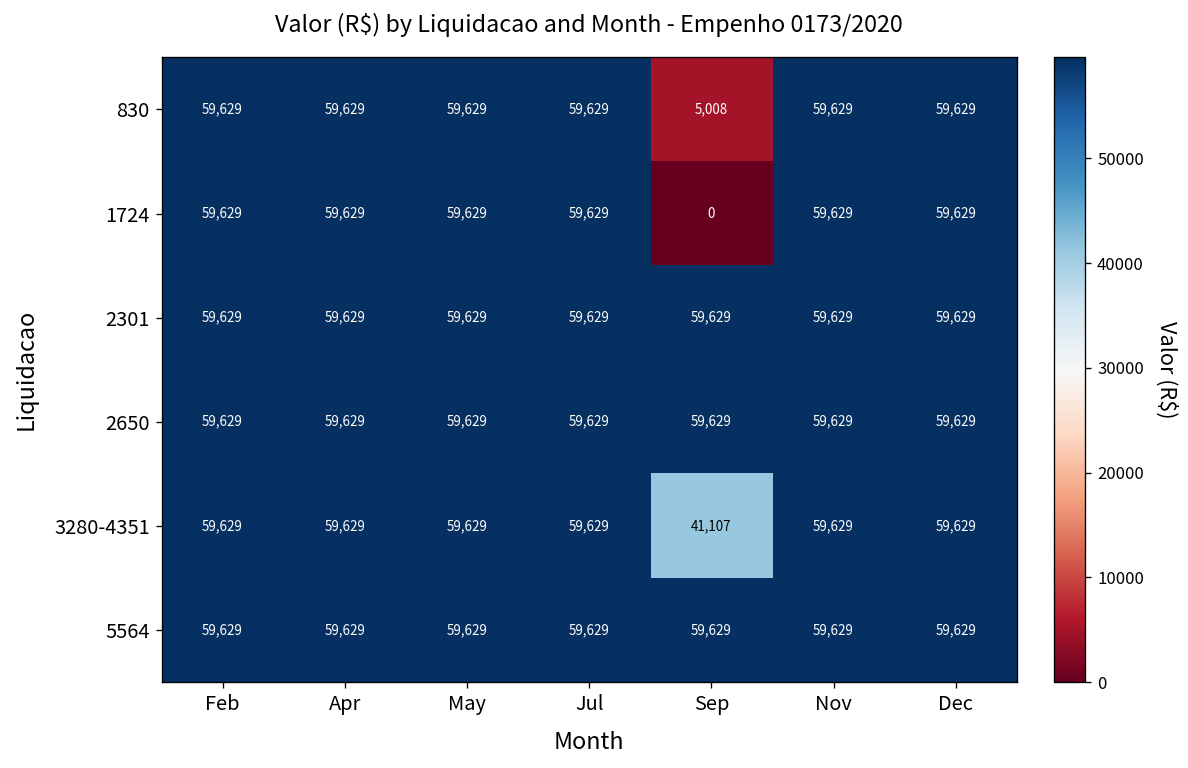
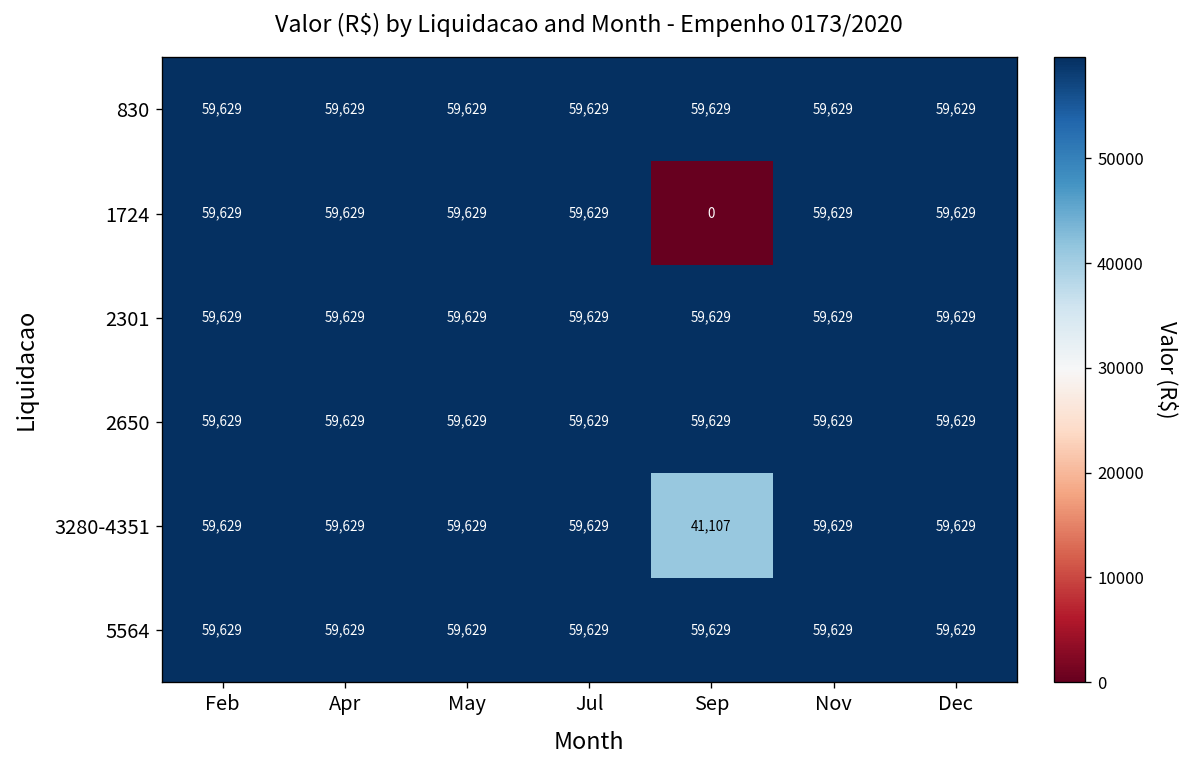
  {
    "830": {
      "Feb": "59,629",
      "Apr": "59,629",
      "May": "59,629",
      "Jul": "59,629",
-     "Sep": "5,008",
+     "Sep": "59,629",
      "Nov": "59,629",
      "Dec": "59,629"
    },
    "1724": {
      "Feb": "59,629",
      "Apr": "59,629",
      "May": "59,629",
      "Jul": "59,629",
      "Sep": "0",
      "Nov": "59,629",
      "Dec": "59,629"
    },
    "2301": {
      "Feb": "59,629",
      "Apr": "59,629",
      "May": "59,629",
      "Jul": "59,629",
      "Sep": "59,629",
      "Nov": "59,629",
      "Dec": "59,629"
    },
    "2650": {
      "Feb": "59,629",
      "Apr": "59,629",
      "May": "59,629",
      "Jul": "59,629",
      "Sep": "59,629",
      "Nov": "59,629",
      "Dec": "59,629"
    },
    "3280-4351": {
      "Feb": "59,629",
      "Apr": "59,629",
      "May": "59,629",
      "Jul": "59,629",
      "Sep": "41,107",
      "Nov": "59,629",
      "Dec": "59,629"
    },
    "5564": {
      "Feb": "59,629",
      "Apr": "59,629",
      "May": "59,629",
      "Jul": "59,629",
      "Sep": "59,629",
      "Nov": "59,629",
      "Dec": "59,629"
    }
  }
